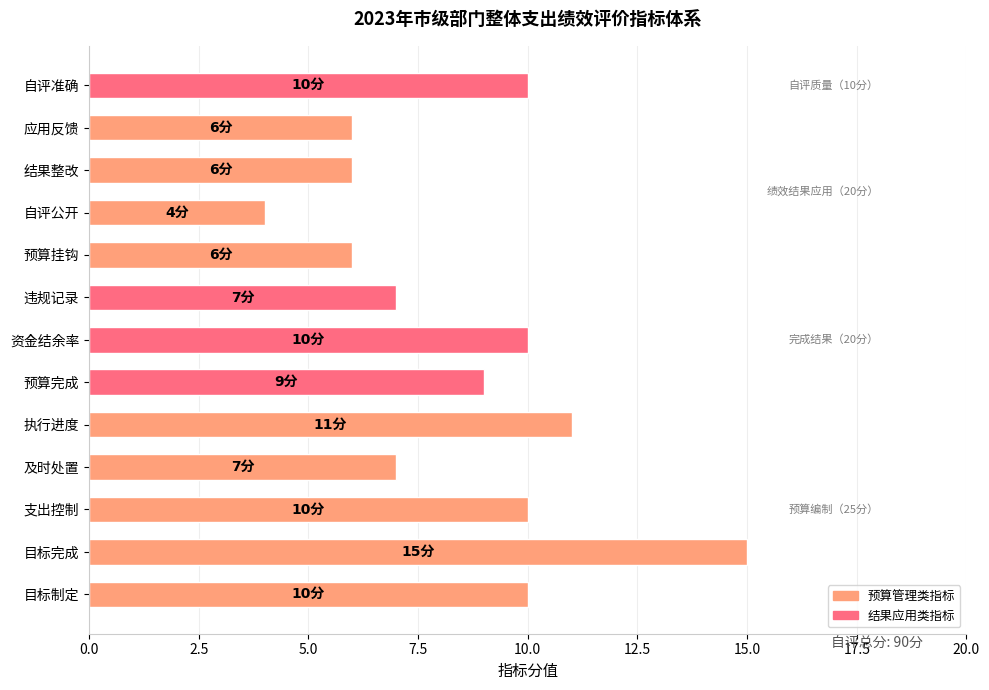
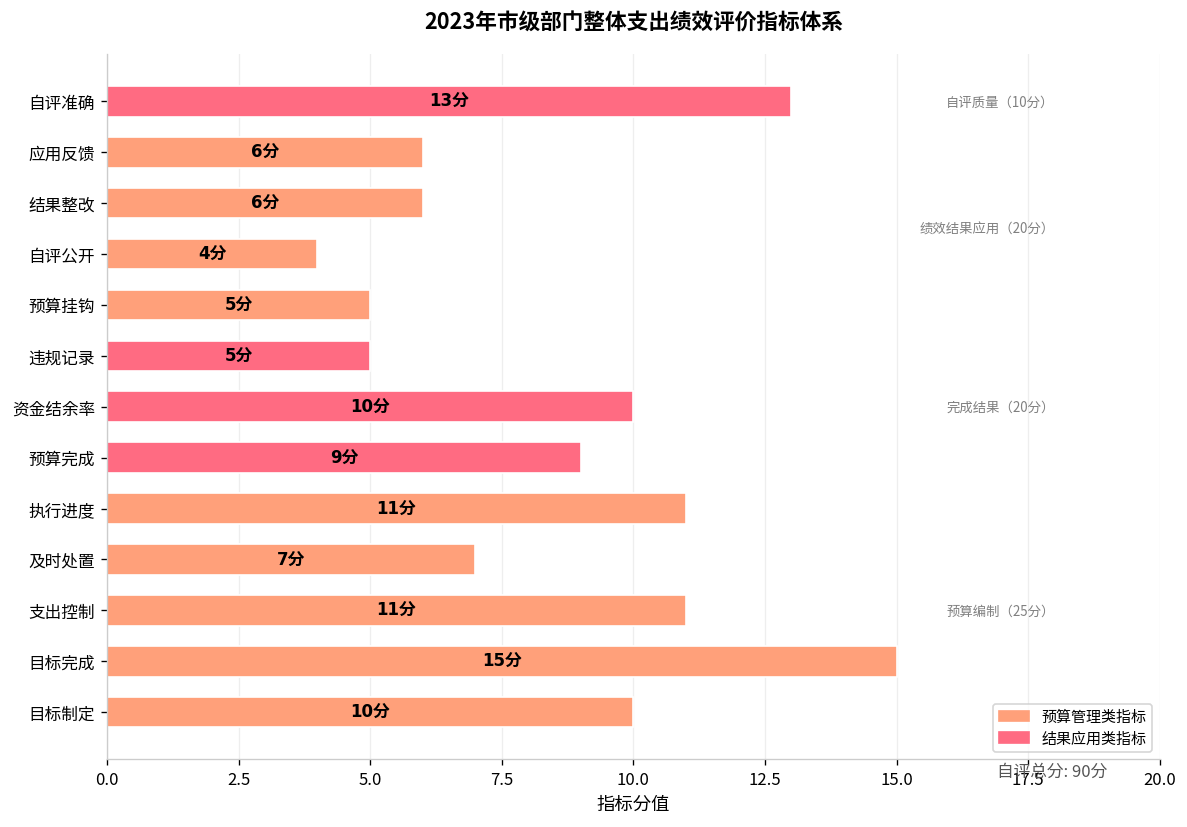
  {
-   "自评准确": "10分",
+   "自评准确": "13分",
    "应用反馈": "6分",
    "结果整改": "6分",
    "自评公开": "4分",
-   "预算挂钩": "6分",
-   "违规记录": "7分",
+   "预算挂钩": "5分",
+   "违规记录": "5分",
    "资金结余率": "10分",
    "预算完成": "9分",
    "执行进度": "11分",
    "及时处置": "7分",
-   "支出控制": "10分",
+   "支出控制": "11分",
    "目标完成": "15分",
    "目标制定": "10分"
  }
